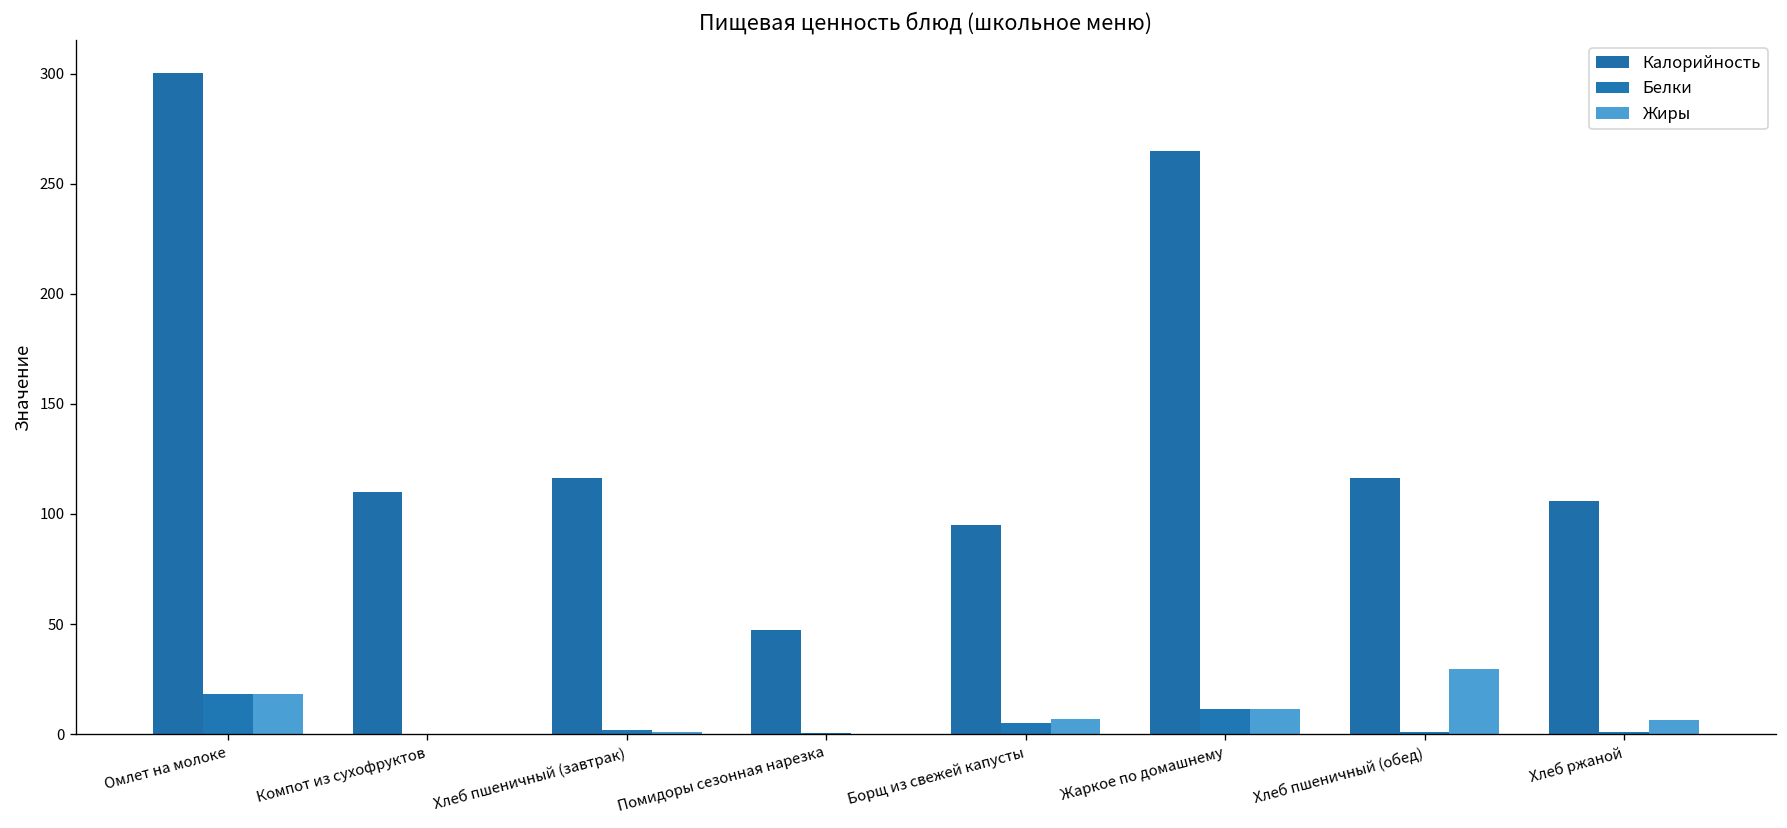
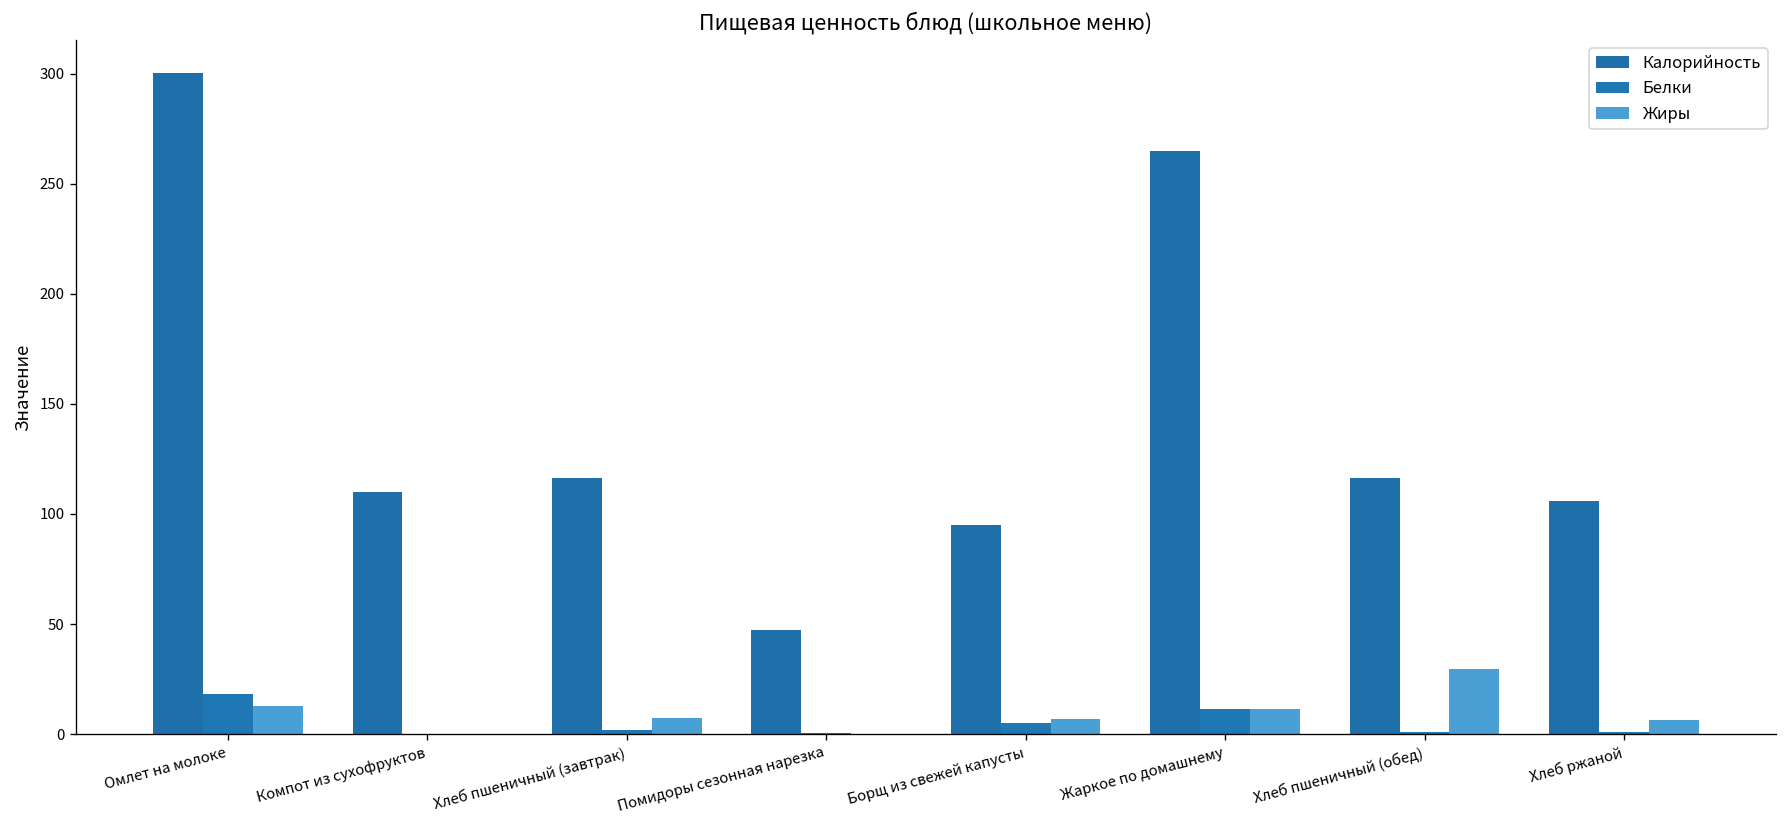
  {
    "Жиры": {
-     "Омлет на молоке": 18,
-     "Хлеб пшеничный (завтрак)": 1,
+     "Омлет на молоке": 13,
+     "Хлеб пшеничный (завтрак)": 8,
      "Борщ из свежей капусты": 7,
      "Жаркое по домашнему": 11,
      "Хлеб пшеничный (обед)": 29,
      "Хлеб ржаной": 7
    }
  }
